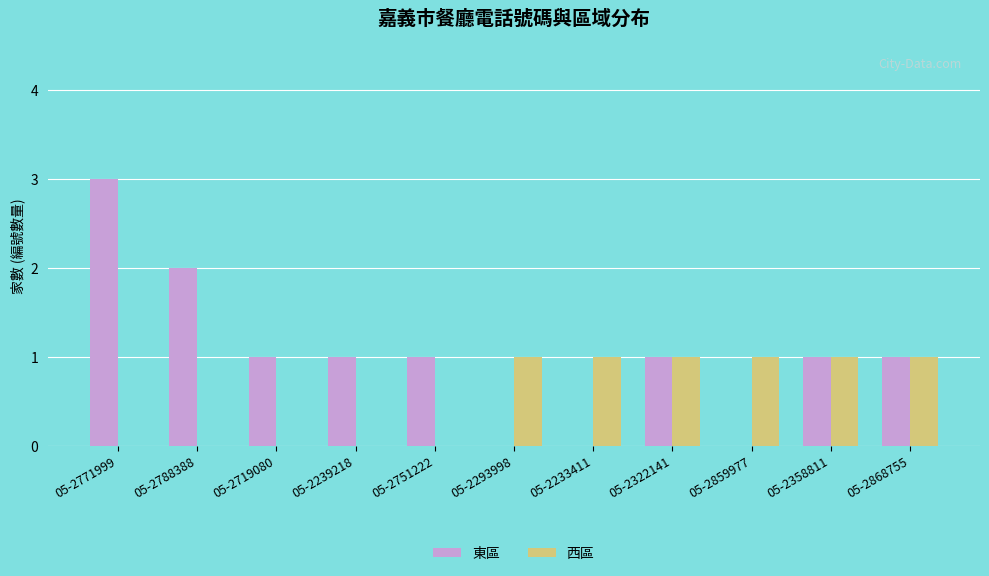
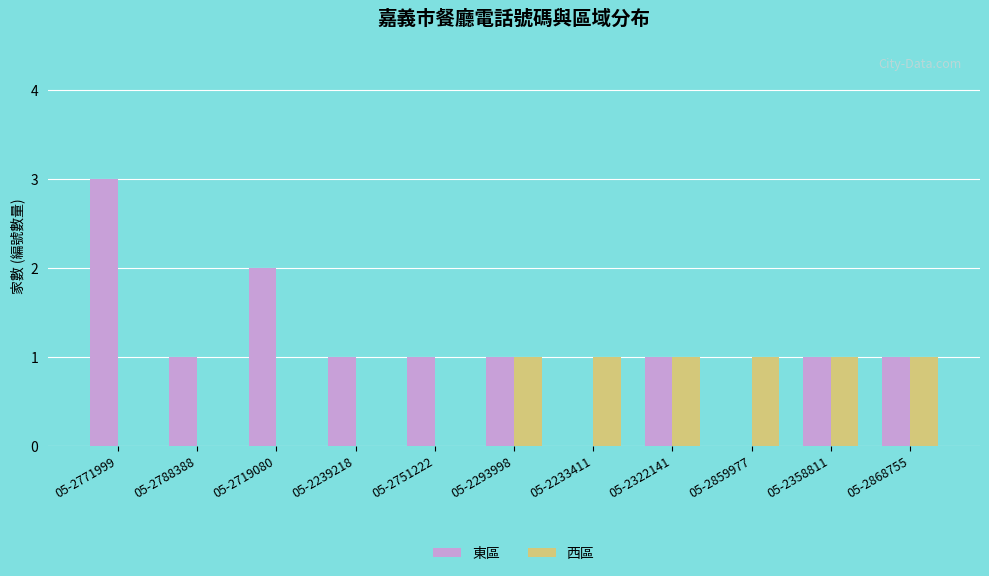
  {
    "東區": {
      "05-2771999": 3,
-     "05-2788388": 2,
-     "05-2719080": 1,
+     "05-2788388": 1,
+     "05-2719080": 2,
      "05-2239218": 1,
      "05-2751222": 1,
-     "05-2293998": 0,
+     "05-2293998": 1,
      "05-2233411": 0,
      "05-2322141": 1,
      "05-2859977": 0,
      "05-2358811": 1,
      "05-2868755": 1
    },
    "西區": {
      "05-2771999": 0,
      "05-2788388": 0,
      "05-2719080": 0,
      "05-2239218": 0,
      "05-2751222": 0,
      "05-2293998": 1,
      "05-2233411": 1,
      "05-2322141": 1,
      "05-2859977": 1,
      "05-2358811": 1,
      "05-2868755": 1
    }
  }
